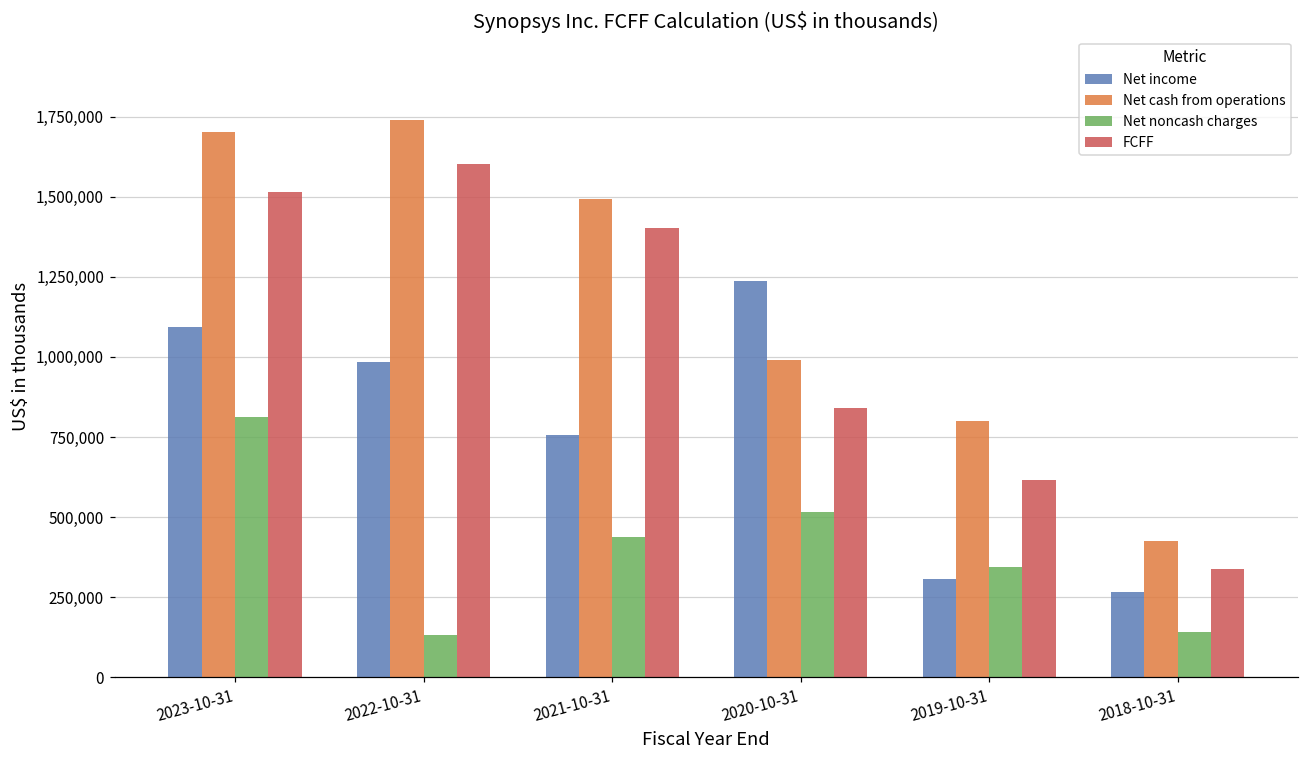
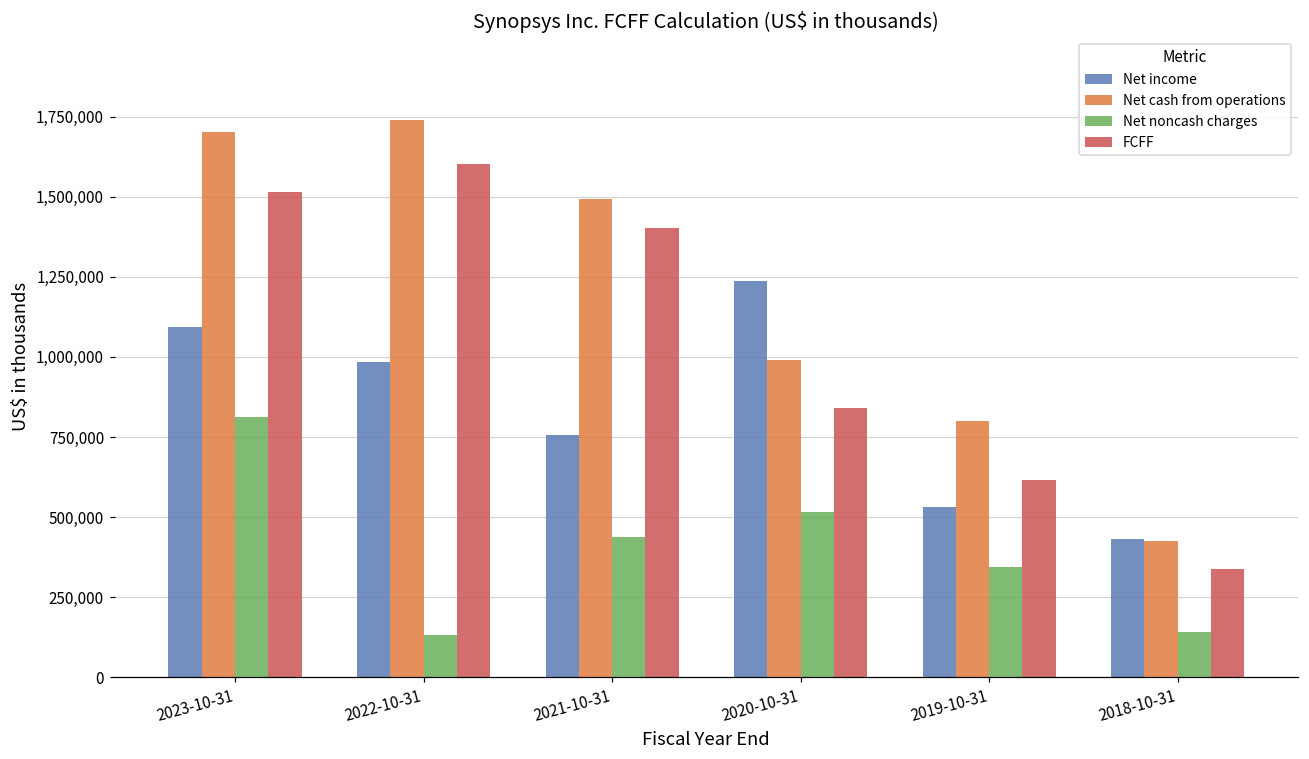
  {
    "Net income": {
      "2023-10-31": "1,090,000",
      "2022-10-31": "980,000",
      "2021-10-31": "760,000",
      "2020-10-31": "1,240,000",
-     "2019-10-31": "310,000",
-     "2018-10-31": "260,000"
+     "2019-10-31": "530,000",
+     "2018-10-31": "430,000"
    },
    "Net noncash charges": {
      "2023-10-31": "810,000",
      "2022-10-31": "130,000",
      "2021-10-31": "440,000",
      "2020-10-31": "520,000",
      "2019-10-31": "340,000",
      "2018-10-31": "140,000"
    }
  }
